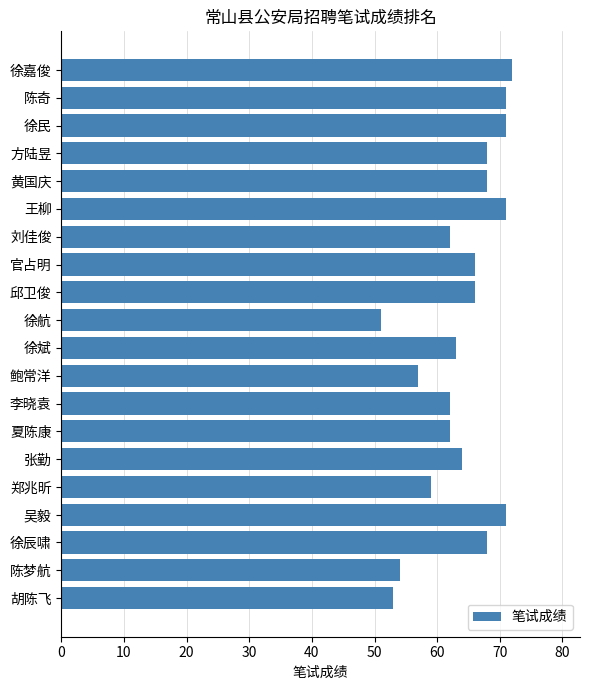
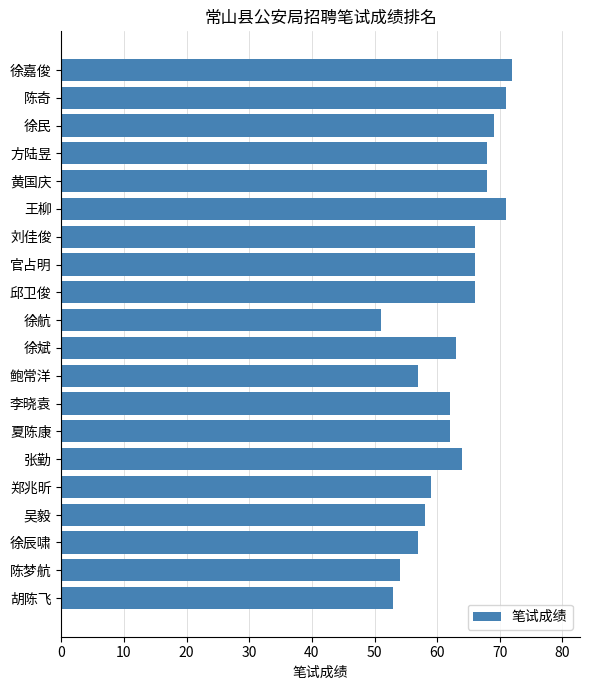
  {
    "徐嘉俊": 72,
    "陈奇": 71,
-   "徐民": 71,
+   "徐民": 69,
    "方陆昱": 68,
    "黄国庆": 68,
    "王柳": 71,
-   "刘佳俊": 62,
+   "刘佳俊": 66,
    "官占明": 66,
    "邱卫俊": 66,
    "徐航": 51,
    "徐斌": 63,
    "鲍常洋": 57,
    "李晓袁": 62,
    "夏陈康": 62,
    "张勤": 64,
    "郑兆昕": 59,
-   "吴毅": 71,
-   "徐辰啸": 68,
+   "吴毅": 58,
+   "徐辰啸": 57,
    "陈梦航": 54,
    "胡陈飞": 53
  }
